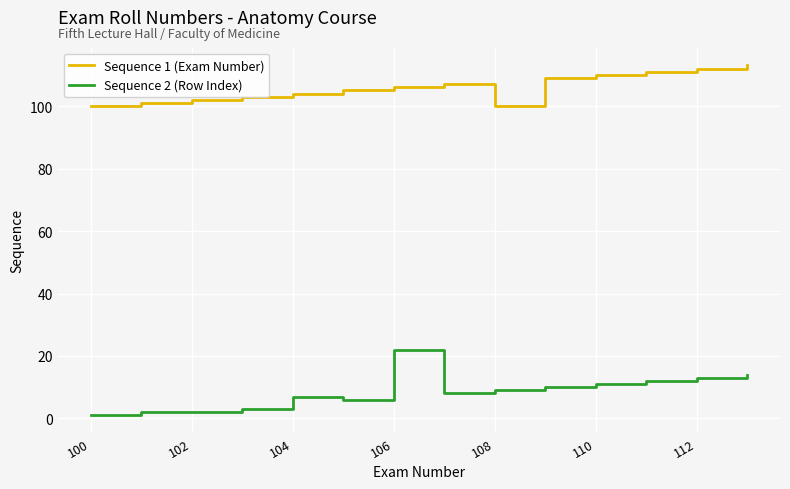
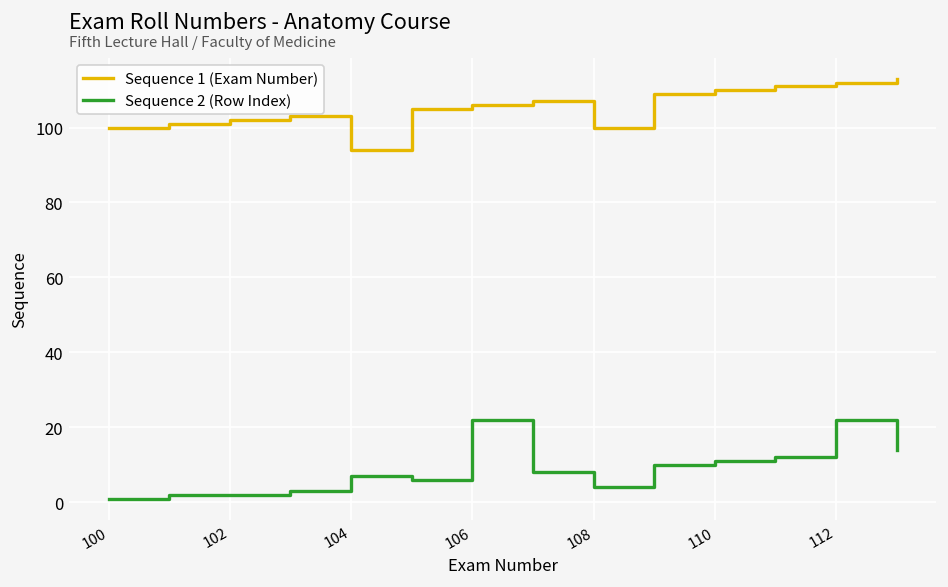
  {
    "Sequence 1 (Exam Number)": {
      "100": 100,
      "102": 102,
-     "104": 104,
+     "104": 94,
      "106": 106,
      "108": 100,
      "110": 110,
      "112": 112
    },
    "Sequence 2 (Row Index)": {
      "100": 1,
      "102": 2,
      "104": 7,
      "106": 22,
-     "108": 9,
+     "108": 4,
      "110": 11,
-     "112": 13
+     "112": 22
    }
  }
